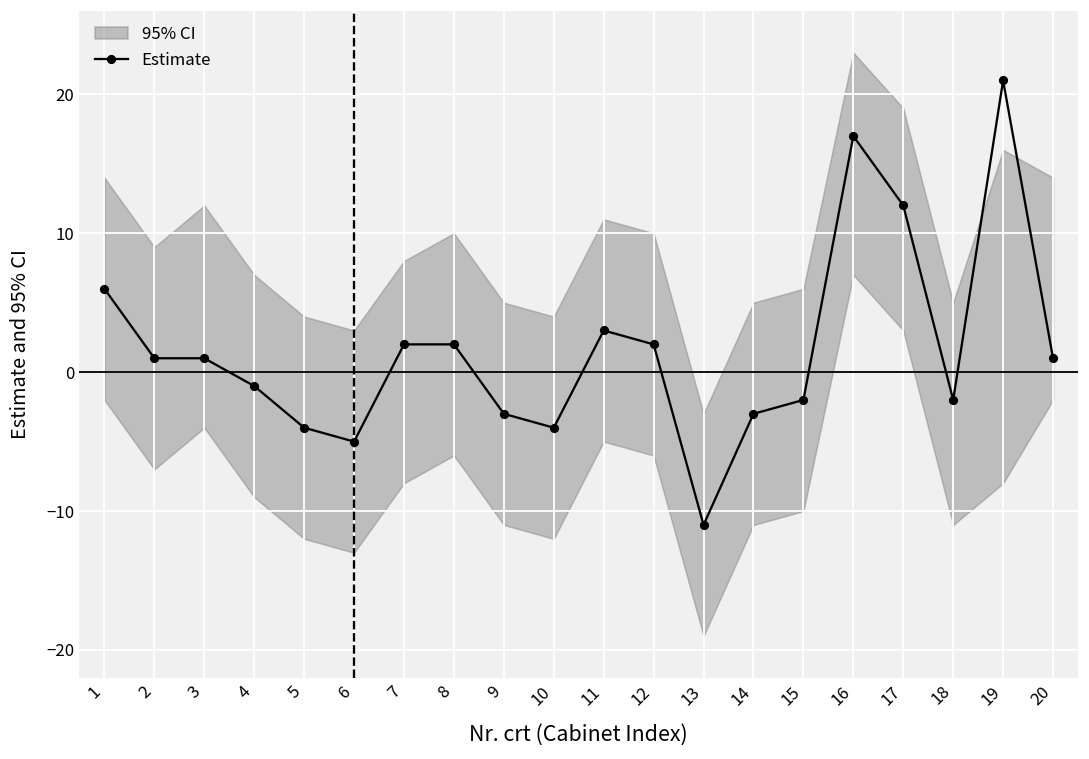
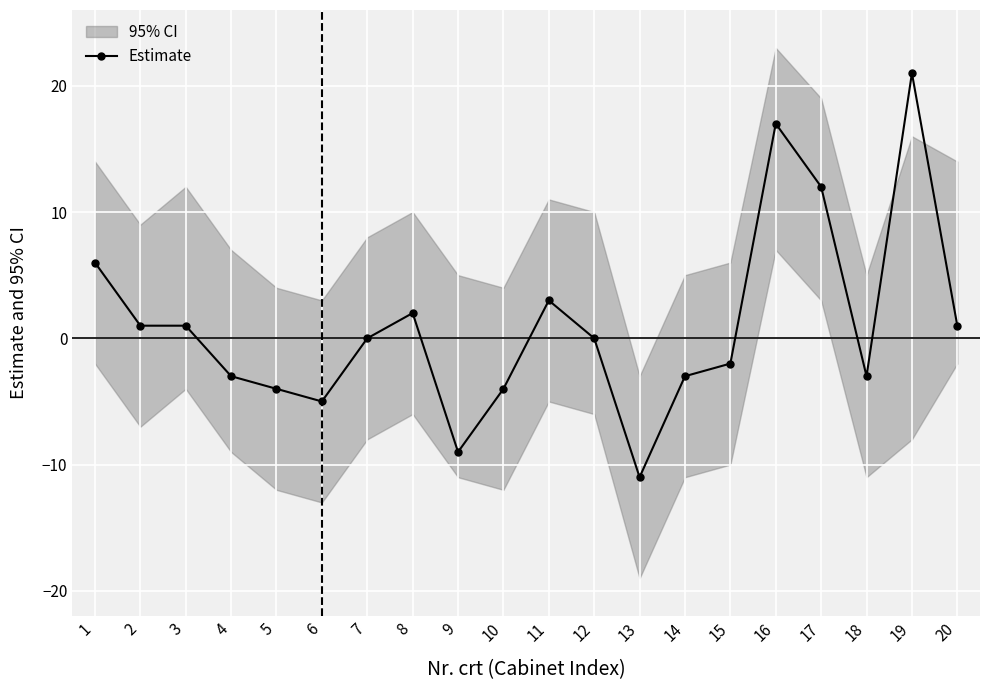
  {
    "Estimate": {
      "1": 6,
      "2": 1,
      "3": 1,
-     "4": -1,
+     "4": -3,
      "5": -4,
      "6": -5,
-     "7": 2,
+     "7": 0,
      "8": 2,
-     "9": -3,
+     "9": -9,
      "10": -4,
      "11": 3,
-     "12": 2,
+     "12": 0,
      "13": -11,
      "14": -3,
      "15": -2,
      "16": 17,
      "17": 12,
-     "18": -2,
+     "18": -3,
      "19": 21,
      "20": 1
    }
  }
